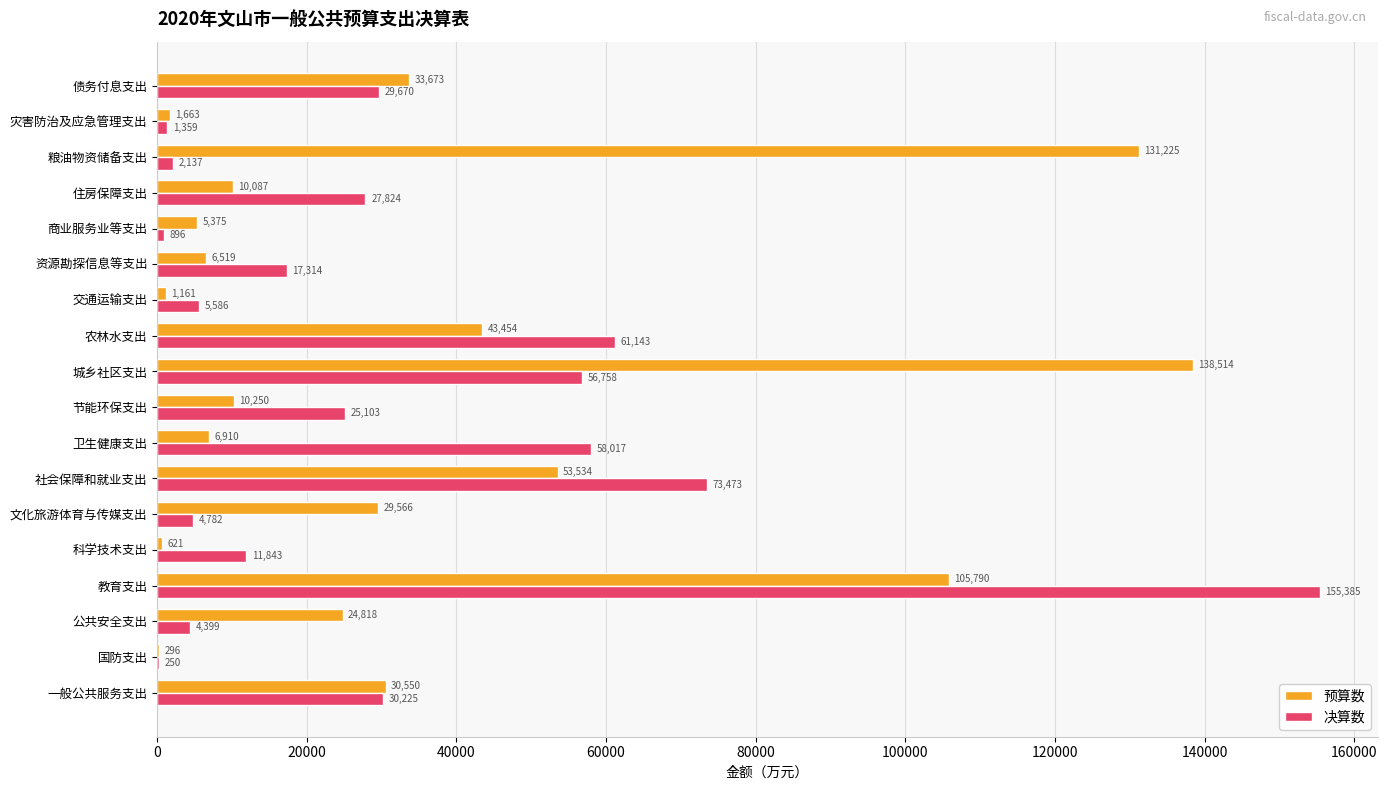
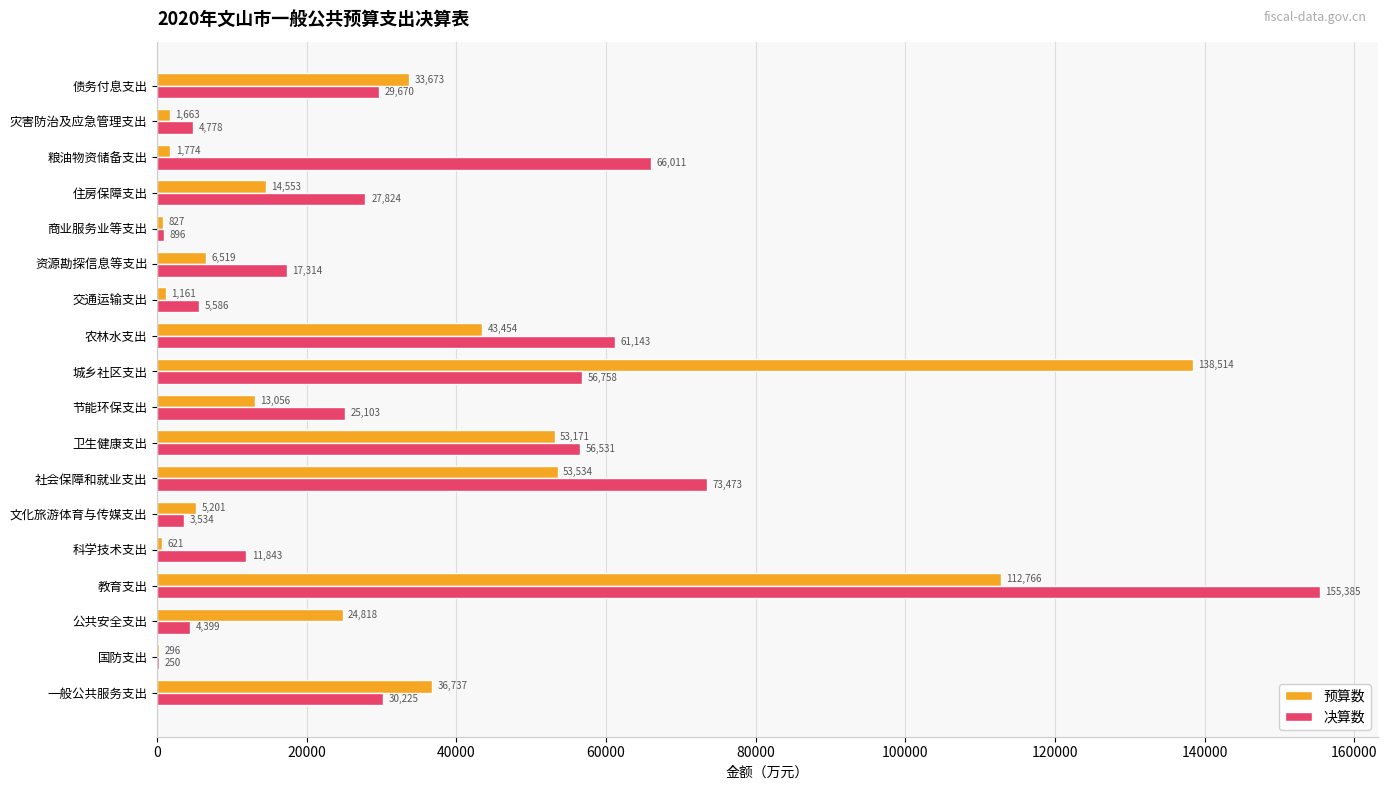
  {
    "预算数": {
      "债务付息支出": "33,673",
      "灾害防治及应急管理支出": "1,663",
-     "粮油物资储备支出": "131,225",
-     "住房保障支出": "10,087",
-     "商业服务业等支出": "5,375",
+     "粮油物资储备支出": "1,774",
+     "住房保障支出": "14,553",
+     "商业服务业等支出": "827",
      "资源勘探信息等支出": "6,519",
      "交通运输支出": "1,161",
      "农林水支出": "43,454",
      "城乡社区支出": "138,514",
-     "节能环保支出": "10,250",
-     "卫生健康支出": "6,910",
+     "节能环保支出": "13,056",
+     "卫生健康支出": "53,171",
      "社会保障和就业支出": "53,534",
-     "文化旅游体育与传媒支出": "29,566",
+     "文化旅游体育与传媒支出": "5,201",
      "科学技术支出": "621",
-     "教育支出": "105,790",
+     "教育支出": "112,766",
      "公共安全支出": "24,818",
      "国防支出": "296",
-     "一般公共服务支出": "30,550"
+     "一般公共服务支出": "36,737"
    },
    "决算数": {
      "债务付息支出": "29,670",
-     "灾害防治及应急管理支出": "1,359",
-     "粮油物资储备支出": "2,137",
+     "灾害防治及应急管理支出": "4,778",
+     "粮油物资储备支出": "66,011",
      "住房保障支出": "27,824",
      "商业服务业等支出": "896",
      "资源勘探信息等支出": "17,314",
      "交通运输支出": "5,586",
      "农林水支出": "61,143",
      "城乡社区支出": "56,758",
      "节能环保支出": "25,103",
-     "卫生健康支出": "58,017",
+     "卫生健康支出": "56,531",
      "社会保障和就业支出": "73,473",
-     "文化旅游体育与传媒支出": "4,782",
+     "文化旅游体育与传媒支出": "3,534",
      "科学技术支出": "11,843",
      "教育支出": "155,385",
      "公共安全支出": "4,399",
      "国防支出": "250",
      "一般公共服务支出": "30,225"
    }
  }
